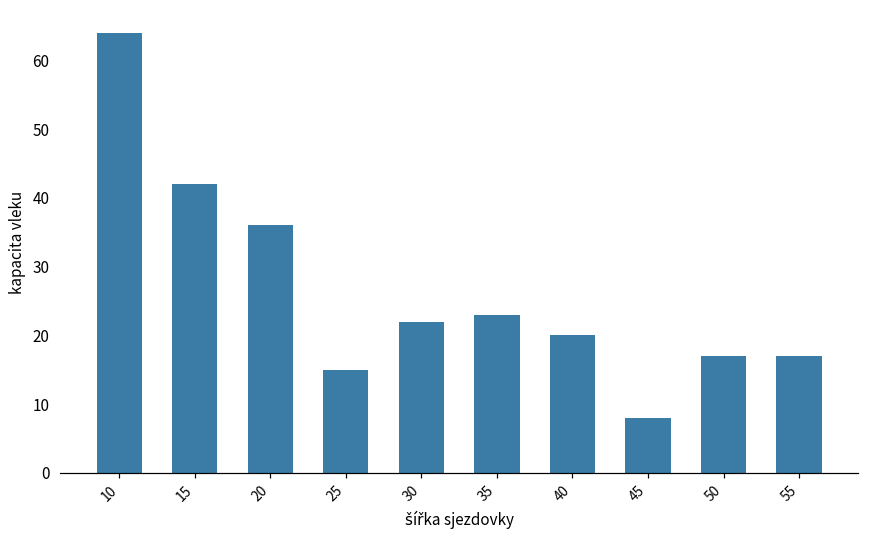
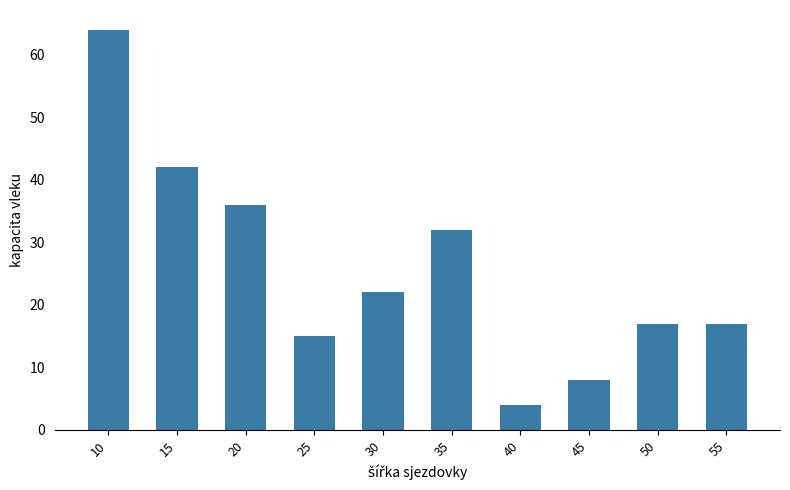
  {
    "10": 64,
    "15": 42,
    "20": 36,
    "25": 15,
    "30": 22,
-   "35": 23,
-   "40": 20,
+   "35": 32,
+   "40": 4,
    "45": 8,
    "50": 17,
    "55": 17
  }
